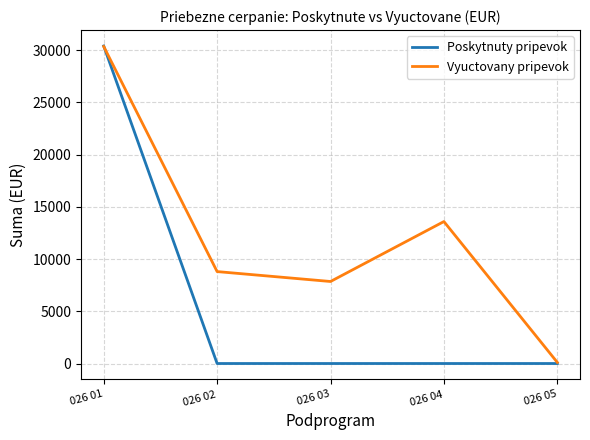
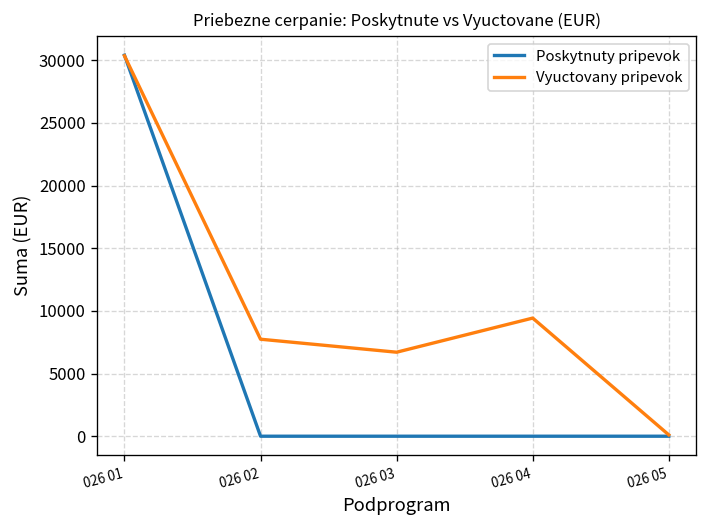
  {
    "Poskytnuty pripevok": {
      "026 02": 0,
      "026 03": 0,
      "026 04": 0
    },
    "Vyuctovany pripevok": {
-     "026 02": 8800,
-     "026 03": 7900,
-     "026 04": 13600
+     "026 02": 7700,
+     "026 03": 6700,
+     "026 04": 9400
    }
  }
